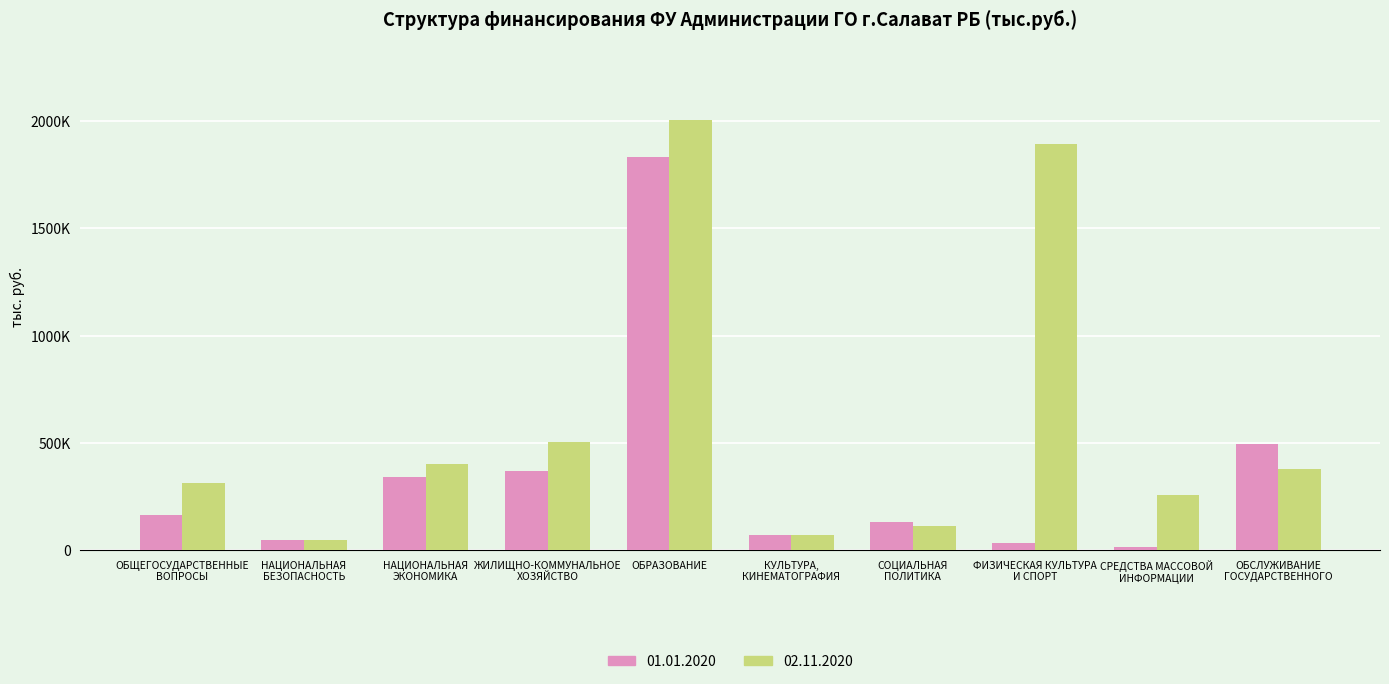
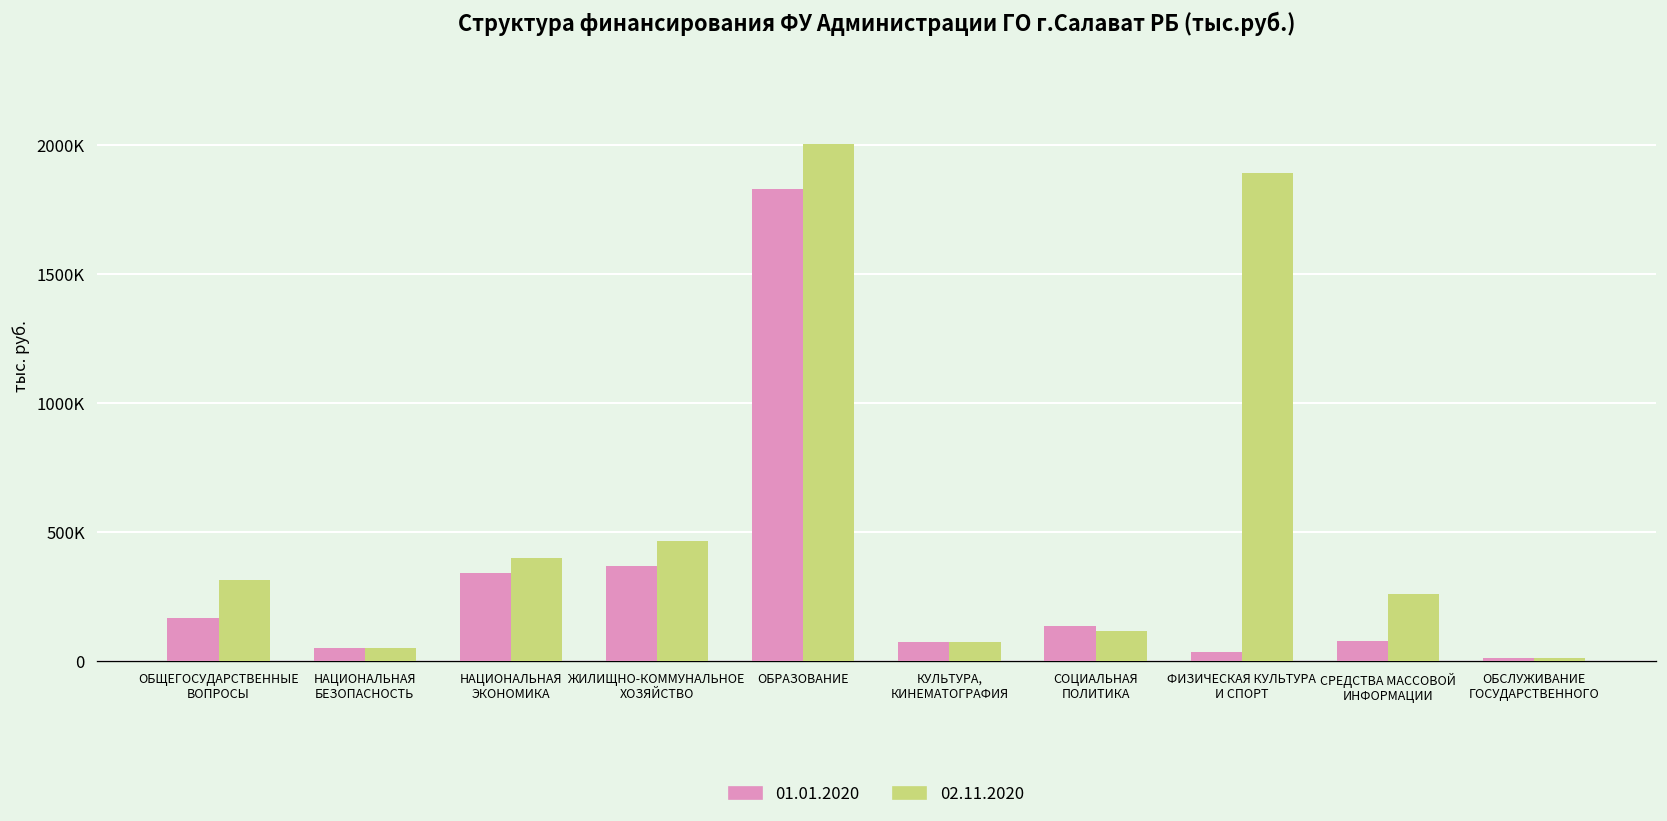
  {
    "01.01.2020": {
      "ОБЩЕГОСУДАРСТВЕННЫЕ ВОПРОСЫ": 160000,
      "НАЦИОНАЛЬНАЯ БЕЗОПАСНОСТЬ": 50000,
      "НАЦИОНАЛЬНАЯ ЭКОНОМИКА": 340000,
      "ЖИЛИЩНО-КОММУНАЛЬНОЕ ХОЗЯЙСТВО": 370000,
      "ОБРАЗОВАНИЕ": 1830000,
      "КУЛЬТУРА, КИНЕМАТОГРАФИЯ": 70000,
      "СОЦИАЛЬНАЯ ПОЛИТИКА": 130000,
      "ФИЗИЧЕСКАЯ КУЛЬТУРА И СПОРТ": 30000,
-     "СРЕДСТВА МАССОВОЙ ИНФОРМАЦИИ": 20000,
-     "ОБСЛУЖИВАНИЕ ГОСУДАРСТВЕННОГО": 490000
+     "СРЕДСТВА МАССОВОЙ ИНФОРМАЦИИ": 80000,
+     "ОБСЛУЖИВАНИЕ ГОСУДАРСТВЕННОГО": 10000
    },
    "02.11.2020": {
      "ОБЩЕГОСУДАРСТВЕННЫЕ ВОПРОСЫ": 310000,
      "НАЦИОНАЛЬНАЯ БЕЗОПАСНОСТЬ": 50000,
      "НАЦИОНАЛЬНАЯ ЭКОНОМИКА": 400000,
-     "ЖИЛИЩНО-КОММУНАЛЬНОЕ ХОЗЯЙСТВО": 500000,
+     "ЖИЛИЩНО-КОММУНАЛЬНОЕ ХОЗЯЙСТВО": 470000,
      "ОБРАЗОВАНИЕ": 2010000,
      "КУЛЬТУРА, КИНЕМАТОГРАФИЯ": 70000,
      "СОЦИАЛЬНАЯ ПОЛИТИКА": 120000,
      "ФИЗИЧЕСКАЯ КУЛЬТУРА И СПОРТ": 1890000,
      "СРЕДСТВА МАССОВОЙ ИНФОРМАЦИИ": 260000,
-     "ОБСЛУЖИВАНИЕ ГОСУДАРСТВЕННОГО": 380000
+     "ОБСЛУЖИВАНИЕ ГОСУДАРСТВЕННОГО": 10000
    }
  }
